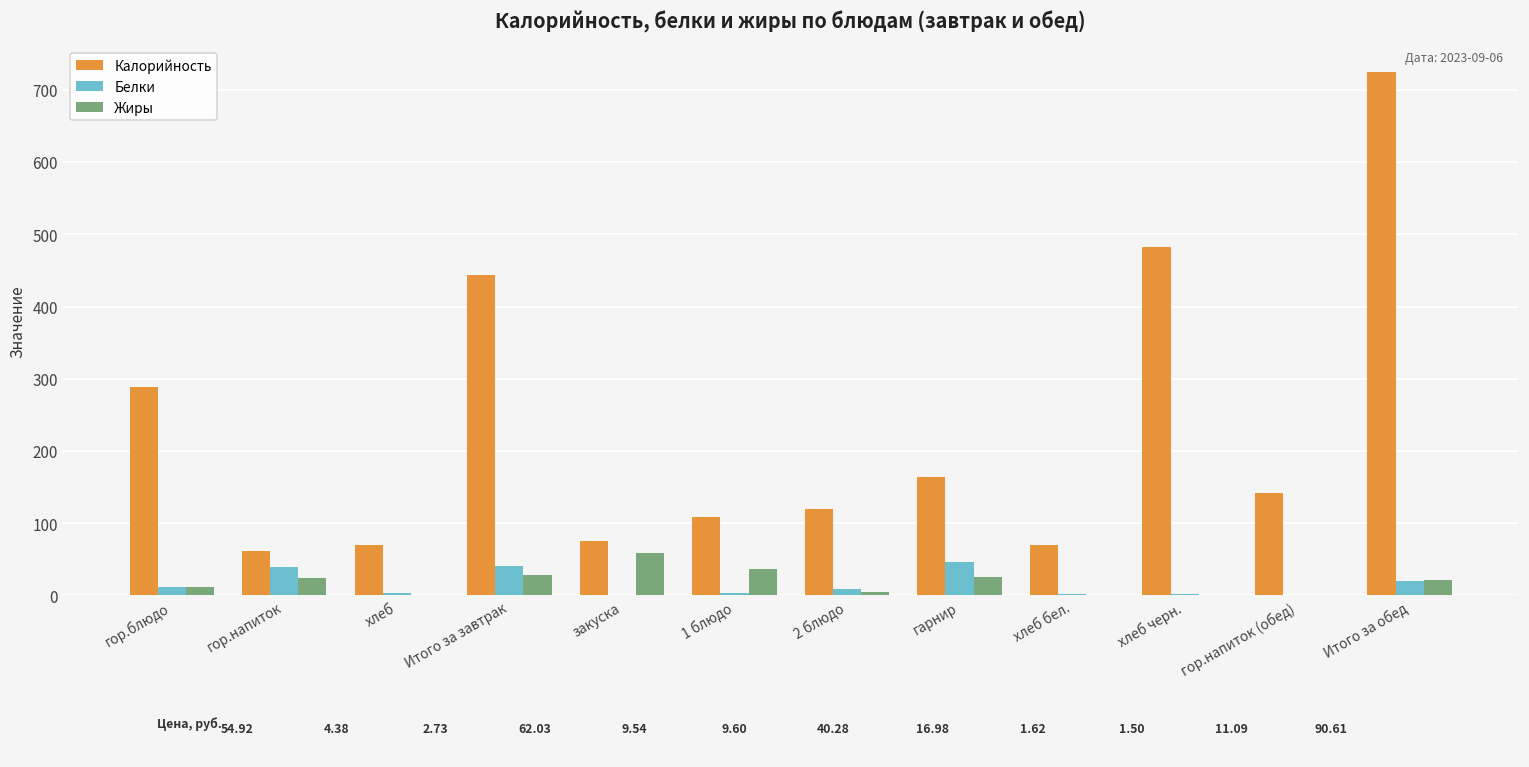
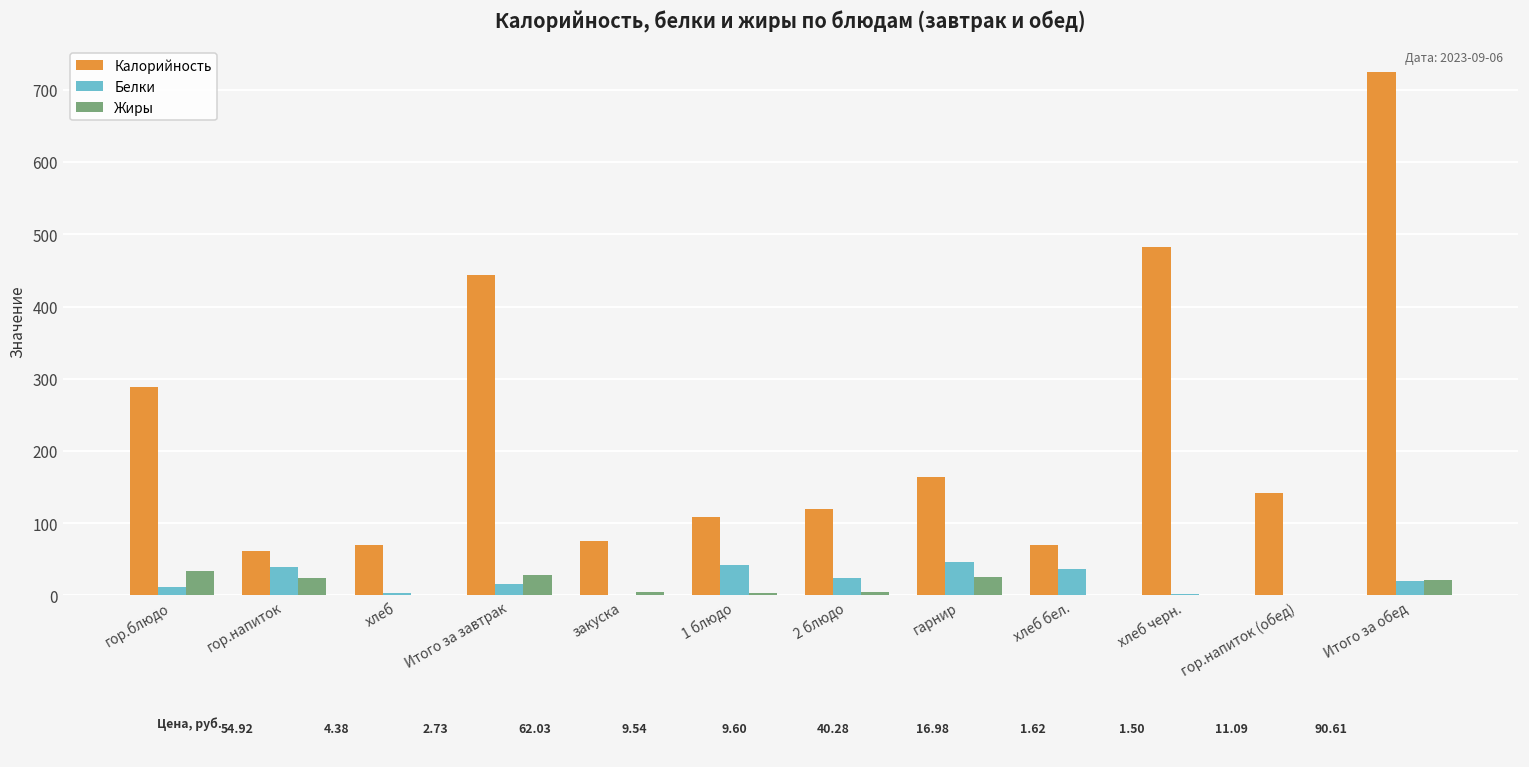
  {
    "Калорийность": {
      "гор.блюдо": 290,
      "гор.напиток": 60,
      "хлеб": 70,
      "Итого за завтрак": 440,
      "закуска": 80,
      "1 блюдо": 110,
      "2 блюдо": 120,
      "гарнир": 160,
      "хлеб бел.": 70,
      "хлеб черн.": 480,
      "гор.напиток (обед)": 140
    },
    "Белки": {
      "гор.блюдо": 10,
      "гор.напиток": 40,
-     "Итого за завтрак": 40,
-     "1 блюдо": 0,
-     "2 блюдо": 10,
+     "Итого за завтрак": 20,
+     "1 блюдо": 40,
+     "2 блюдо": 20,
      "гарнир": 50,
-     "хлеб бел.": 0,
+     "хлеб бел.": 40,
      "Итого за обед": 20
    },
    "Жиры": {
-     "гор.блюдо": 10,
+     "гор.блюдо": 30,
      "гор.напиток": 20,
      "Итого за завтрак": 30,
-     "закуска": 60,
-     "1 блюдо": 40,
+     "закуска": 10,
+     "1 блюдо": 0,
      "2 блюдо": 0,
      "гарнир": 20,
      "Итого за обед": 20
    }
  }
